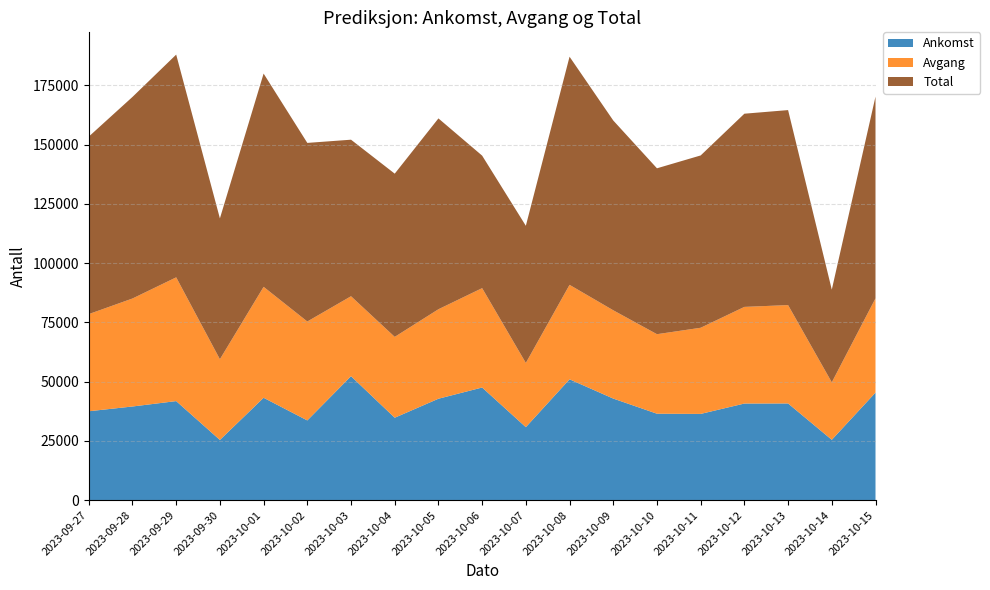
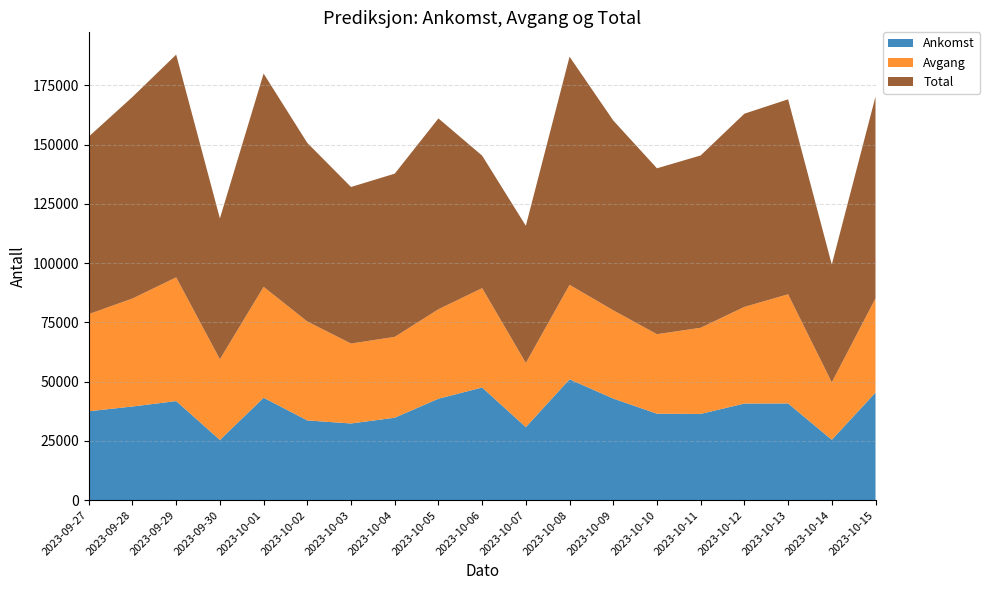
  {
    "Ankomst": {
      "2023-09-27": 37000,
      "2023-09-28": 40000,
      "2023-09-29": 42000,
      "2023-09-30": 25000,
      "2023-10-01": 43000,
      "2023-10-02": 34000,
-     "2023-10-03": 52000,
+     "2023-10-03": 32000,
      "2023-10-04": 35000,
      "2023-10-05": 43000,
      "2023-10-06": 48000,
      "2023-10-07": 31000,
      "2023-10-08": 51000,
      "2023-10-09": 43000,
      "2023-10-10": 36000,
      "2023-10-11": 36000,
      "2023-10-12": 41000,
      "2023-10-13": 41000,
      "2023-10-14": 25000,
      "2023-10-15": 45000
    },
    "Avgang": {
      "2023-09-27": 41000,
      "2023-09-28": 46000,
      "2023-09-29": 52000,
      "2023-09-30": 34000,
      "2023-10-01": 47000,
      "2023-10-02": 42000,
      "2023-10-03": 34000,
      "2023-10-04": 34000,
      "2023-10-05": 38000,
      "2023-10-06": 42000,
      "2023-10-07": 27000,
      "2023-10-08": 40000,
      "2023-10-09": 37000,
      "2023-10-10": 34000,
      "2023-10-11": 36000,
      "2023-10-12": 41000,
-     "2023-10-13": 42000,
+     "2023-10-13": 46000,
      "2023-10-14": 24000,
      "2023-10-15": 40000
    },
    "Total": {
      "2023-09-27": 75000,
      "2023-09-28": 85000,
      "2023-09-29": 94000,
      "2023-09-30": 59000,
      "2023-10-01": 90000,
      "2023-10-02": 75000,
      "2023-10-03": 66000,
      "2023-10-04": 69000,
      "2023-10-05": 81000,
      "2023-10-06": 56000,
      "2023-10-07": 58000,
      "2023-10-08": 96000,
      "2023-10-09": 80000,
      "2023-10-10": 70000,
      "2023-10-11": 73000,
      "2023-10-12": 82000,
      "2023-10-13": 82000,
-     "2023-10-14": 39000,
+     "2023-10-14": 50000,
      "2023-10-15": 85000
    }
  }
